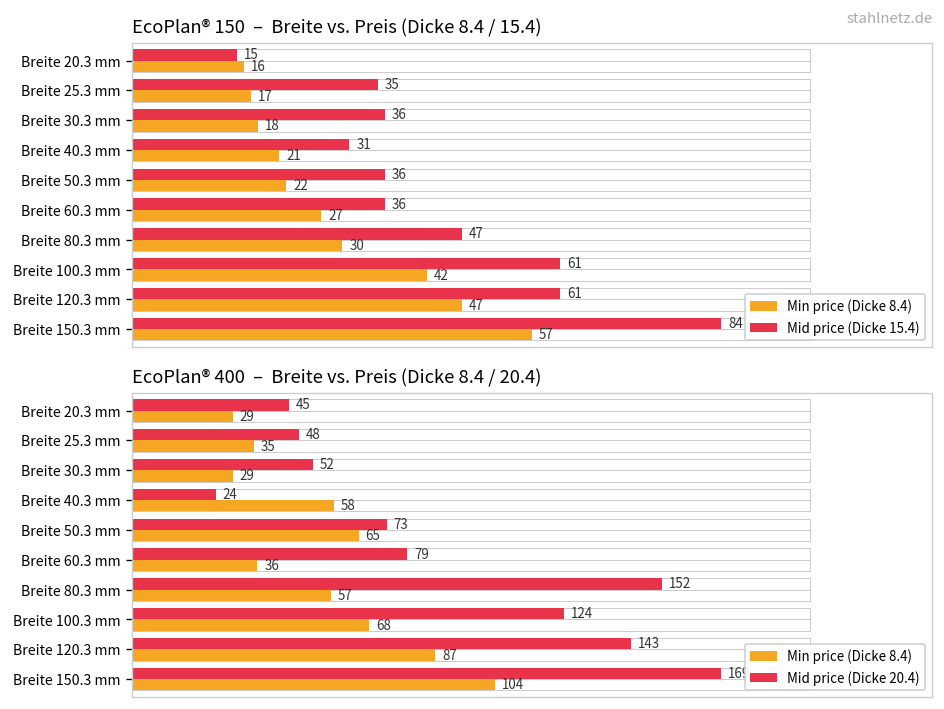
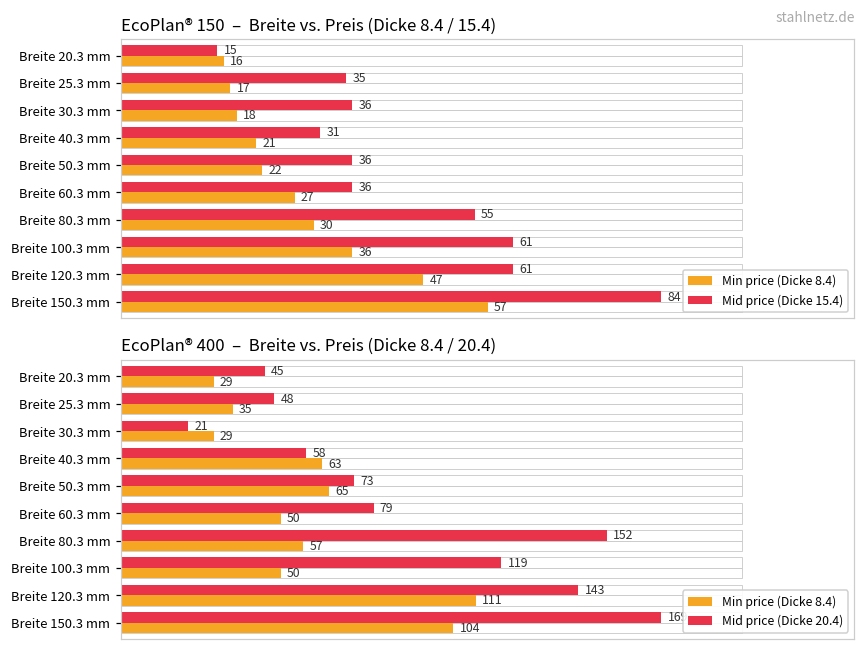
  {
    "EcoPlan® 150 – Breite vs. Preis (Dicke 8.4 / 15.4)": {
      "Min price (Dicke 8.4)": {
-       "Breite 100.3 mm": 42
+       "Breite 100.3 mm": 36
      },
      "Mid price (Dicke 15.4)": {
-       "Breite 80.3 mm": 47
+       "Breite 80.3 mm": 55
      }
    },
    "EcoPlan® 400 – Breite vs. Preis (Dicke 8.4 / 20.4)": {
      "Min price (Dicke 8.4)": {
-       "Breite 40.3 mm": 58,
-       "Breite 60.3 mm": 36,
-       "Breite 100.3 mm": 68,
-       "Breite 120.3 mm": 87
+       "Breite 40.3 mm": 63,
+       "Breite 60.3 mm": 50,
+       "Breite 100.3 mm": 50,
+       "Breite 120.3 mm": 111
      },
      "Mid price (Dicke 20.4)": {
-       "Breite 30.3 mm": 52,
-       "Breite 40.3 mm": 24,
-       "Breite 100.3 mm": 124
+       "Breite 30.3 mm": 21,
+       "Breite 40.3 mm": 58,
+       "Breite 100.3 mm": 119
      }
    }
  }
